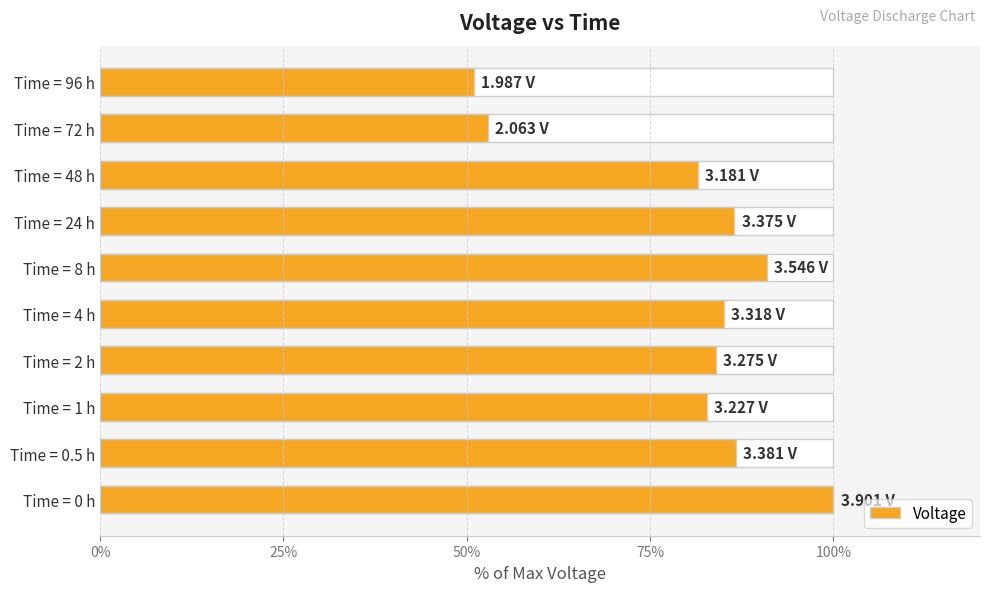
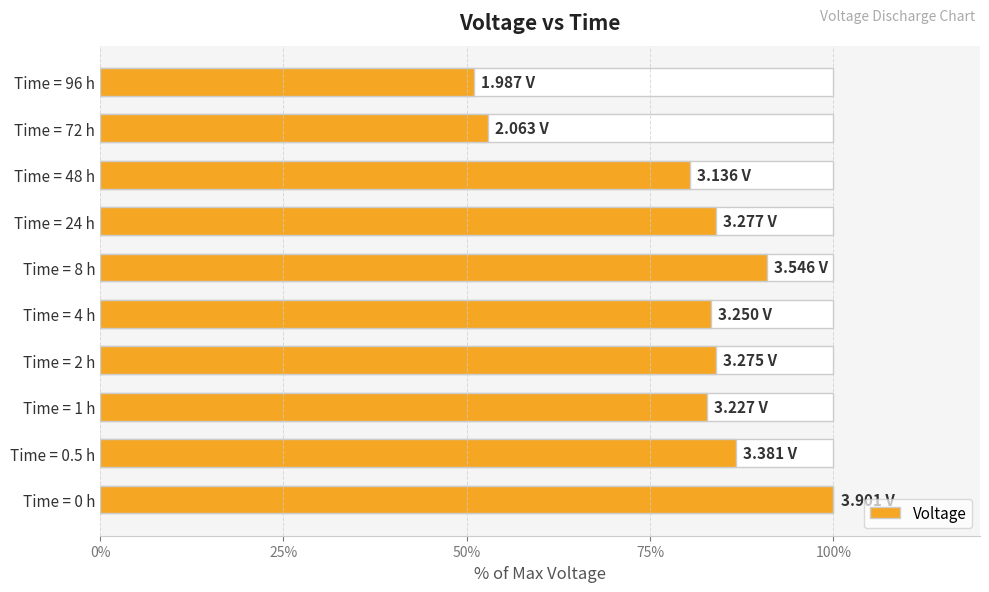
  {
    "Voltage": {
-     "Time = 48 h": 3.181,
-     "Time = 24 h": 3.375,
-     "Time = 4 h": 3.318
+     "Time = 48 h": 3.136,
+     "Time = 24 h": 3.277,
+     "Time = 4 h": 3.250
    }
  }
